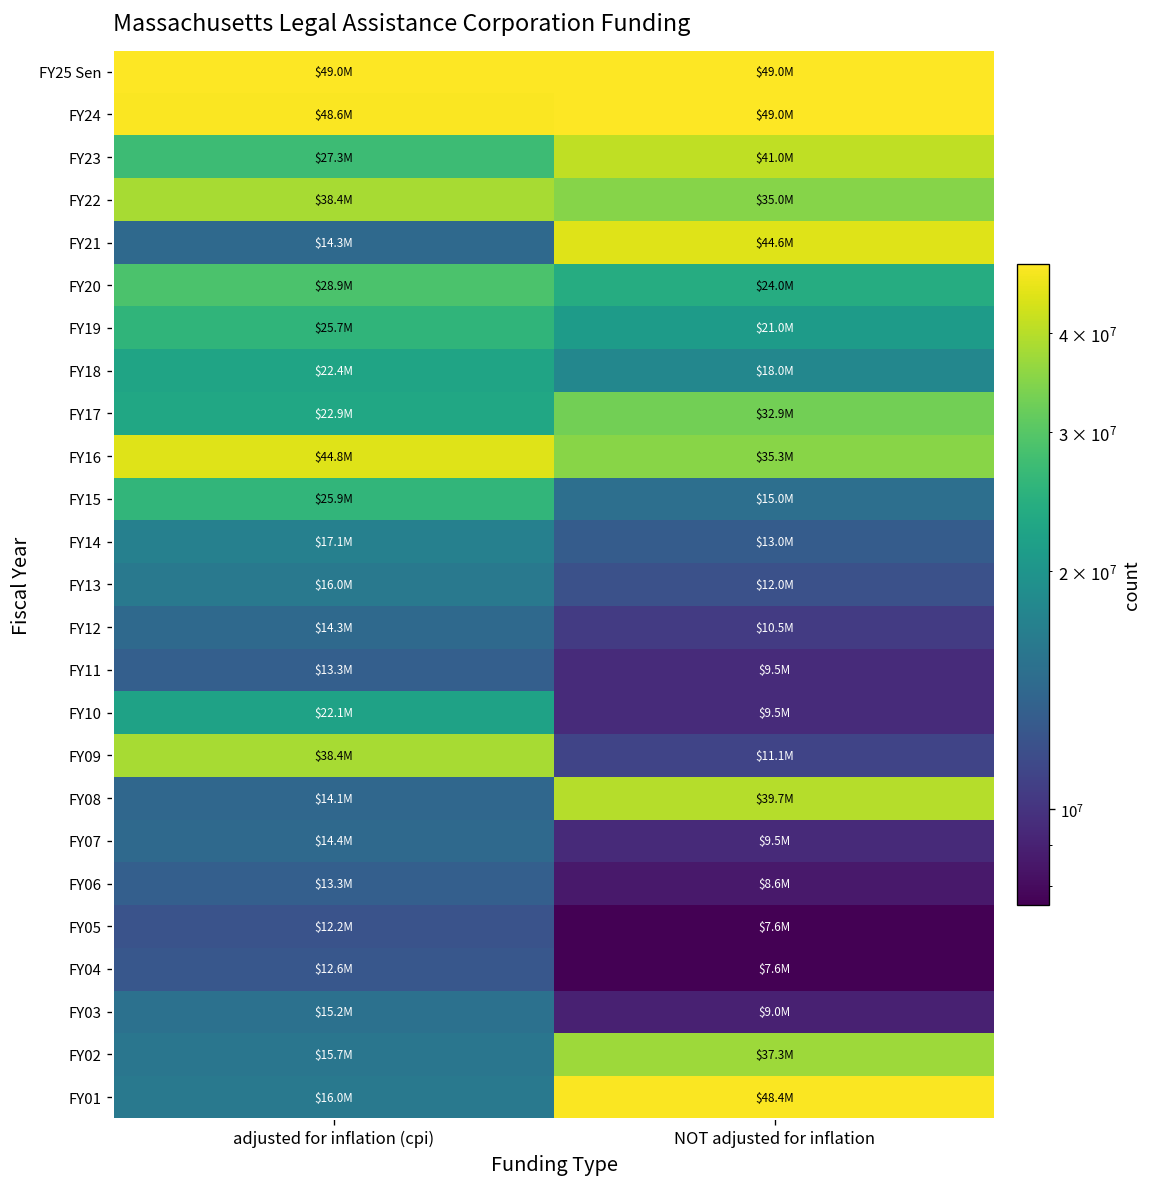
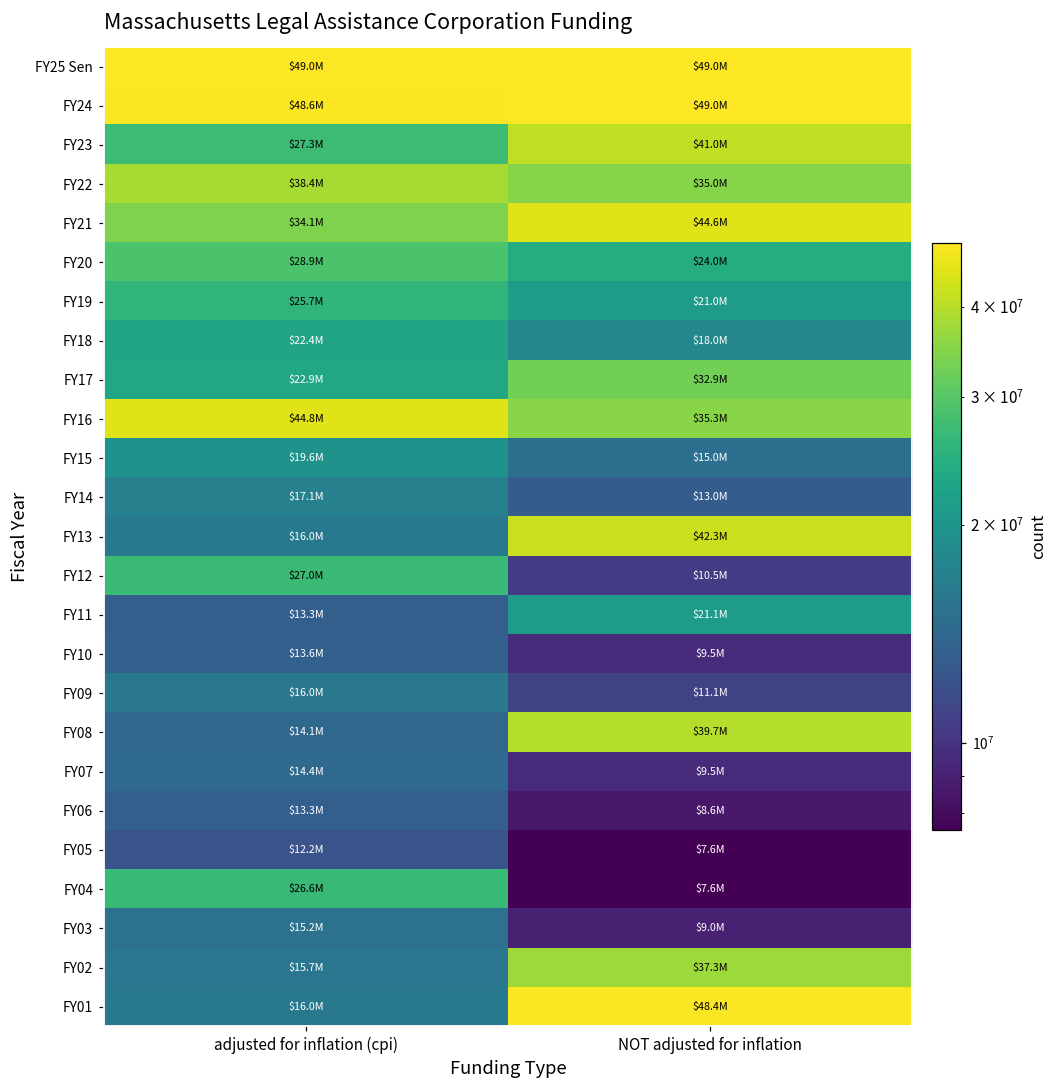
  {
    "FY25 Sen": {
      "adjusted for inflation (cpi)": "$49.0M",
      "NOT adjusted for inflation": "$49.0M"
    },
    "FY24": {
      "adjusted for inflation (cpi)": "$48.6M",
      "NOT adjusted for inflation": "$49.0M"
    },
    "FY23": {
      "adjusted for inflation (cpi)": "$27.3M",
      "NOT adjusted for inflation": "$41.0M"
    },
    "FY22": {
      "adjusted for inflation (cpi)": "$38.4M",
      "NOT adjusted for inflation": "$35.0M"
    },
    "FY21": {
-     "adjusted for inflation (cpi)": "$14.3M",
+     "adjusted for inflation (cpi)": "$34.1M",
      "NOT adjusted for inflation": "$44.6M"
    },
    "FY20": {
      "adjusted for inflation (cpi)": "$28.9M",
      "NOT adjusted for inflation": "$24.0M"
    },
    "FY19": {
      "adjusted for inflation (cpi)": "$25.7M",
      "NOT adjusted for inflation": "$21.0M"
    },
    "FY18": {
      "adjusted for inflation (cpi)": "$22.4M",
      "NOT adjusted for inflation": "$18.0M"
    },
    "FY17": {
      "adjusted for inflation (cpi)": "$22.9M",
      "NOT adjusted for inflation": "$32.9M"
    },
    "FY16": {
      "adjusted for inflation (cpi)": "$44.8M",
      "NOT adjusted for inflation": "$35.3M"
    },
    "FY15": {
-     "adjusted for inflation (cpi)": "$25.9M",
+     "adjusted for inflation (cpi)": "$19.6M",
      "NOT adjusted for inflation": "$15.0M"
    },
    "FY14": {
      "adjusted for inflation (cpi)": "$17.1M",
      "NOT adjusted for inflation": "$13.0M"
    },
    "FY13": {
      "adjusted for inflation (cpi)": "$16.0M",
-     "NOT adjusted for inflation": "$12.0M"
+     "NOT adjusted for inflation": "$42.3M"
    },
    "FY12": {
-     "adjusted for inflation (cpi)": "$14.3M",
+     "adjusted for inflation (cpi)": "$27.0M",
      "NOT adjusted for inflation": "$10.5M"
    },
    "FY11": {
      "adjusted for inflation (cpi)": "$13.3M",
-     "NOT adjusted for inflation": "$9.5M"
+     "NOT adjusted for inflation": "$21.1M"
    },
    "FY10": {
-     "adjusted for inflation (cpi)": "$22.1M",
+     "adjusted for inflation (cpi)": "$13.6M",
      "NOT adjusted for inflation": "$9.5M"
    },
    "FY09": {
-     "adjusted for inflation (cpi)": "$38.4M",
+     "adjusted for inflation (cpi)": "$16.0M",
      "NOT adjusted for inflation": "$11.1M"
    },
    "FY08": {
      "adjusted for inflation (cpi)": "$14.1M",
      "NOT adjusted for inflation": "$39.7M"
    },
    "FY07": {
      "adjusted for inflation (cpi)": "$14.4M",
      "NOT adjusted for inflation": "$9.5M"
    },
    "FY06": {
      "adjusted for inflation (cpi)": "$13.3M",
      "NOT adjusted for inflation": "$8.6M"
    },
    "FY05": {
      "adjusted for inflation (cpi)": "$12.2M",
      "NOT adjusted for inflation": "$7.6M"
    },
    "FY04": {
-     "adjusted for inflation (cpi)": "$12.6M",
+     "adjusted for inflation (cpi)": "$26.6M",
      "NOT adjusted for inflation": "$7.6M"
    },
    "FY03": {
      "adjusted for inflation (cpi)": "$15.2M",
      "NOT adjusted for inflation": "$9.0M"
    },
    "FY02": {
      "adjusted for inflation (cpi)": "$15.7M",
      "NOT adjusted for inflation": "$37.3M"
    },
    "FY01": {
      "adjusted for inflation (cpi)": "$16.0M",
      "NOT adjusted for inflation": "$48.4M"
    }
  }
